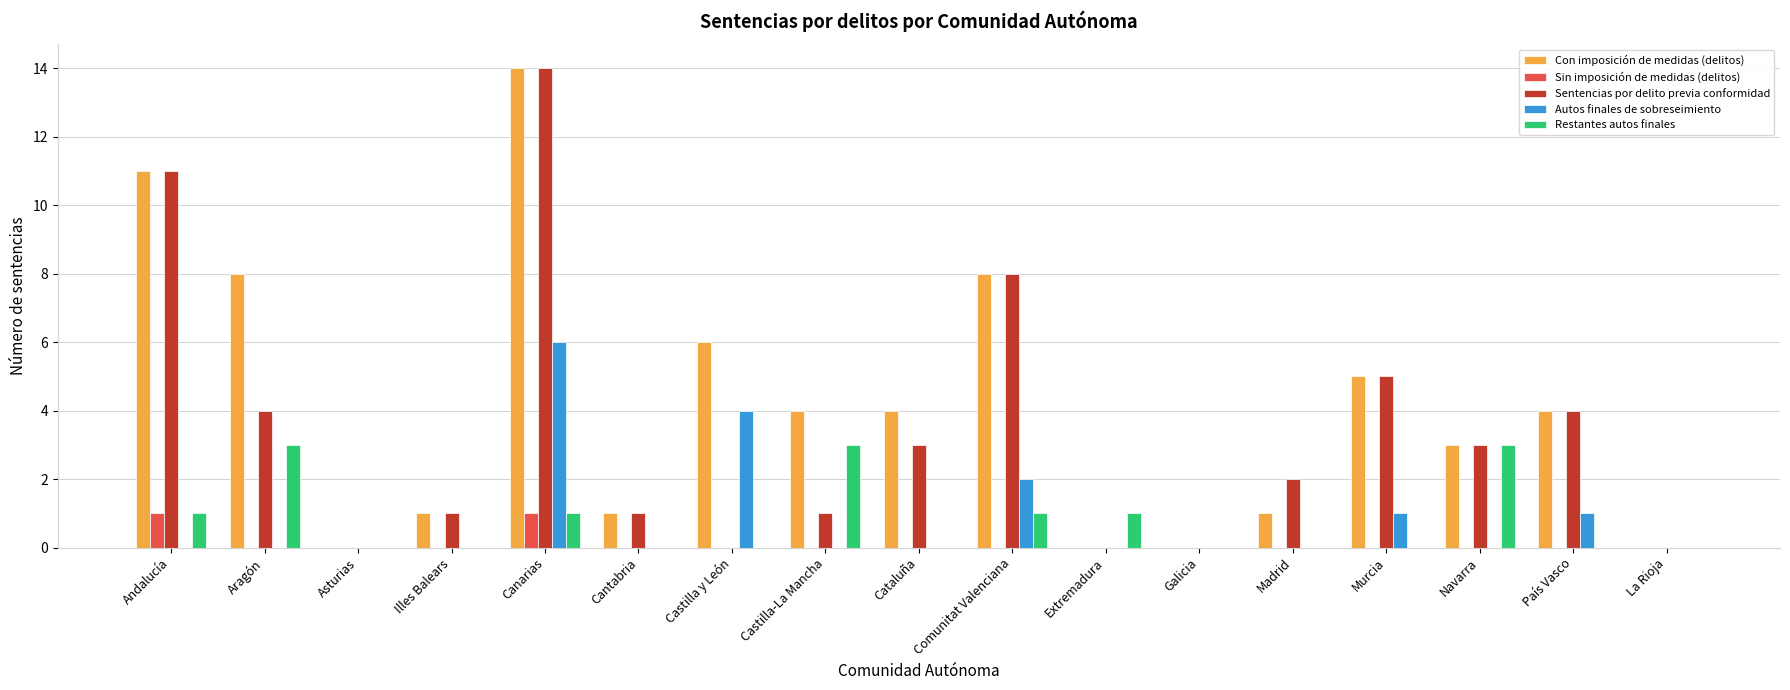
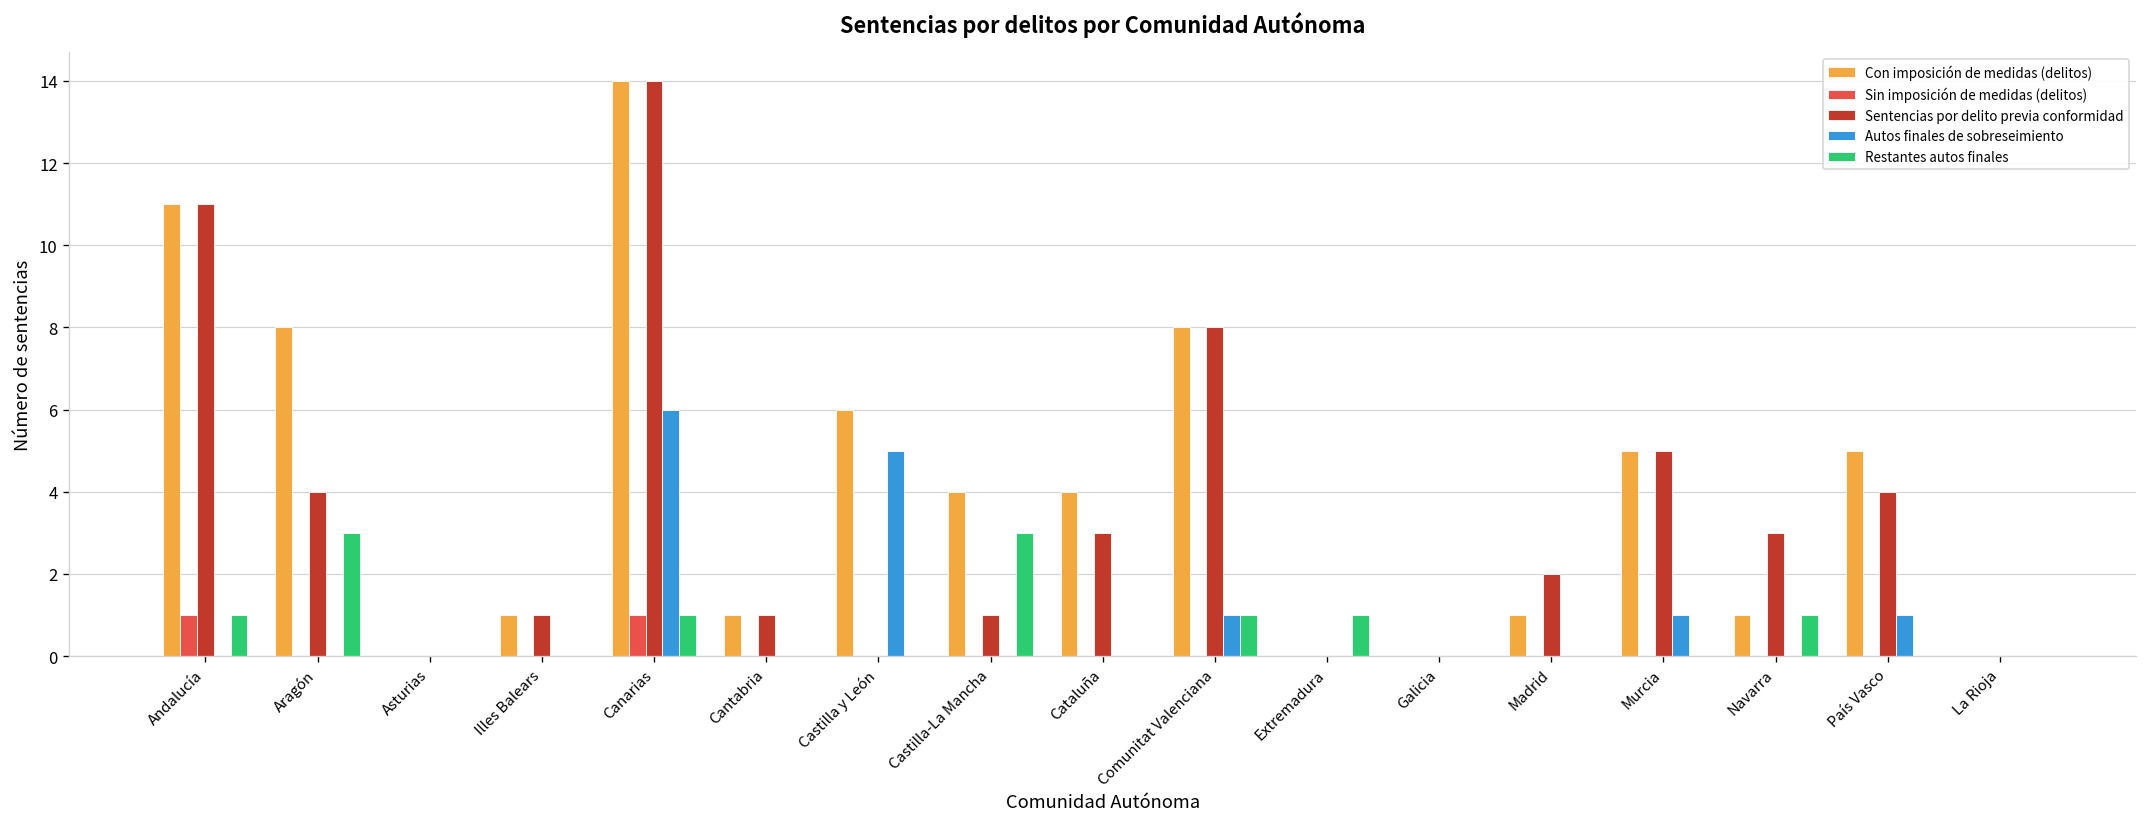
  {
    "Con imposición de medidas (delitos)": {
      "Andalucía": 11,
      "Aragón": 8,
      "Asturias": 0,
      "Illes Balears": 1,
      "Canarias": 14,
      "Cantabria": 1,
      "Castilla y León": 6,
      "Castilla-La Mancha": 4,
      "Cataluña": 4,
      "Comunitat Valenciana": 8,
      "Extremadura": 0,
      "Galicia": 0,
      "Madrid": 1,
      "Murcia": 5,
-     "Navarra": 3,
-     "País Vasco": 4,
+     "Navarra": 1,
+     "País Vasco": 5,
      "La Rioja": 0
    },
    "Autos finales de sobreseimiento": {
      "Andalucía": 0,
      "Aragón": 0,
      "Asturias": 0,
      "Illes Balears": 0,
      "Canarias": 6,
      "Cantabria": 0,
-     "Castilla y León": 4,
+     "Castilla y León": 5,
      "Castilla-La Mancha": 0,
      "Cataluña": 0,
-     "Comunitat Valenciana": 2,
+     "Comunitat Valenciana": 1,
      "Extremadura": 0,
      "Galicia": 0,
      "Madrid": 0,
      "Murcia": 1,
      "Navarra": 0,
      "País Vasco": 1,
      "La Rioja": 0
    },
    "Restantes autos finales": {
      "Andalucía": 1,
      "Aragón": 3,
      "Asturias": 0,
      "Illes Balears": 0,
      "Canarias": 1,
      "Cantabria": 0,
      "Castilla y León": 0,
      "Castilla-La Mancha": 3,
      "Cataluña": 0,
      "Comunitat Valenciana": 1,
      "Extremadura": 1,
      "Galicia": 0,
      "Madrid": 0,
      "Murcia": 0,
-     "Navarra": 3,
+     "Navarra": 1,
      "País Vasco": 0,
      "La Rioja": 0
    }
  }
